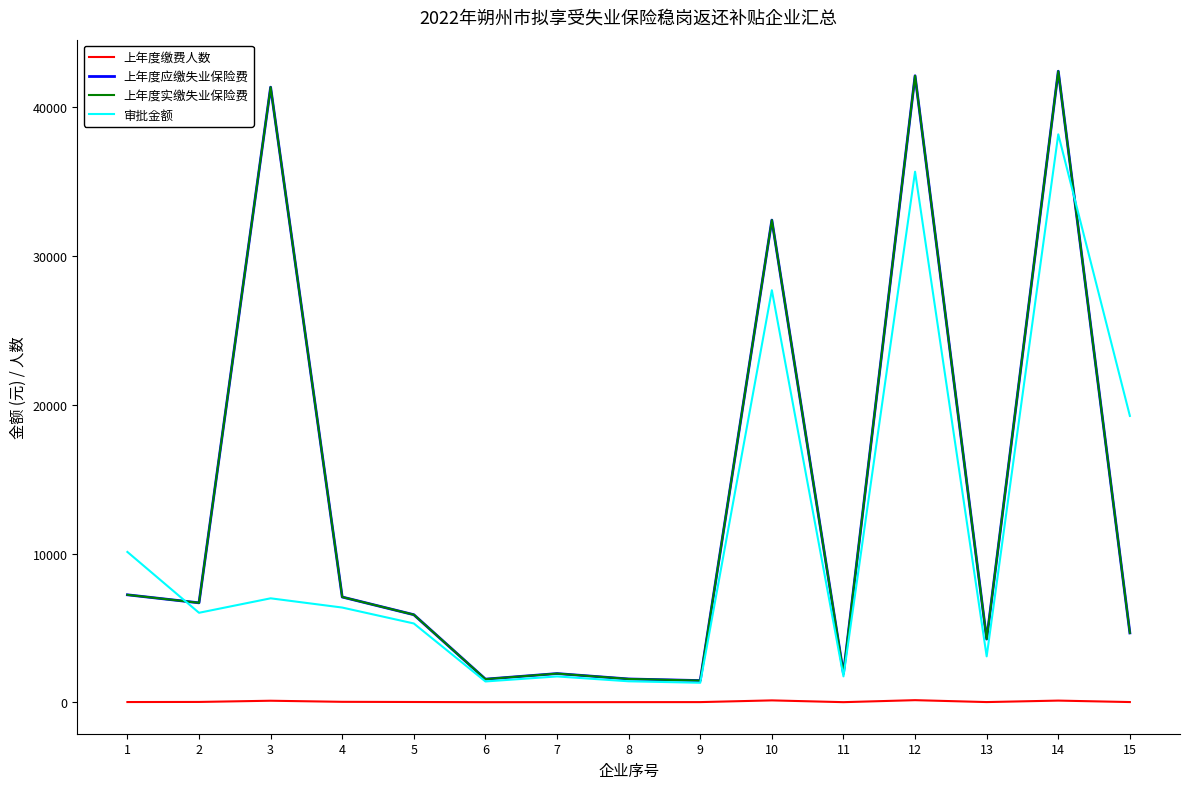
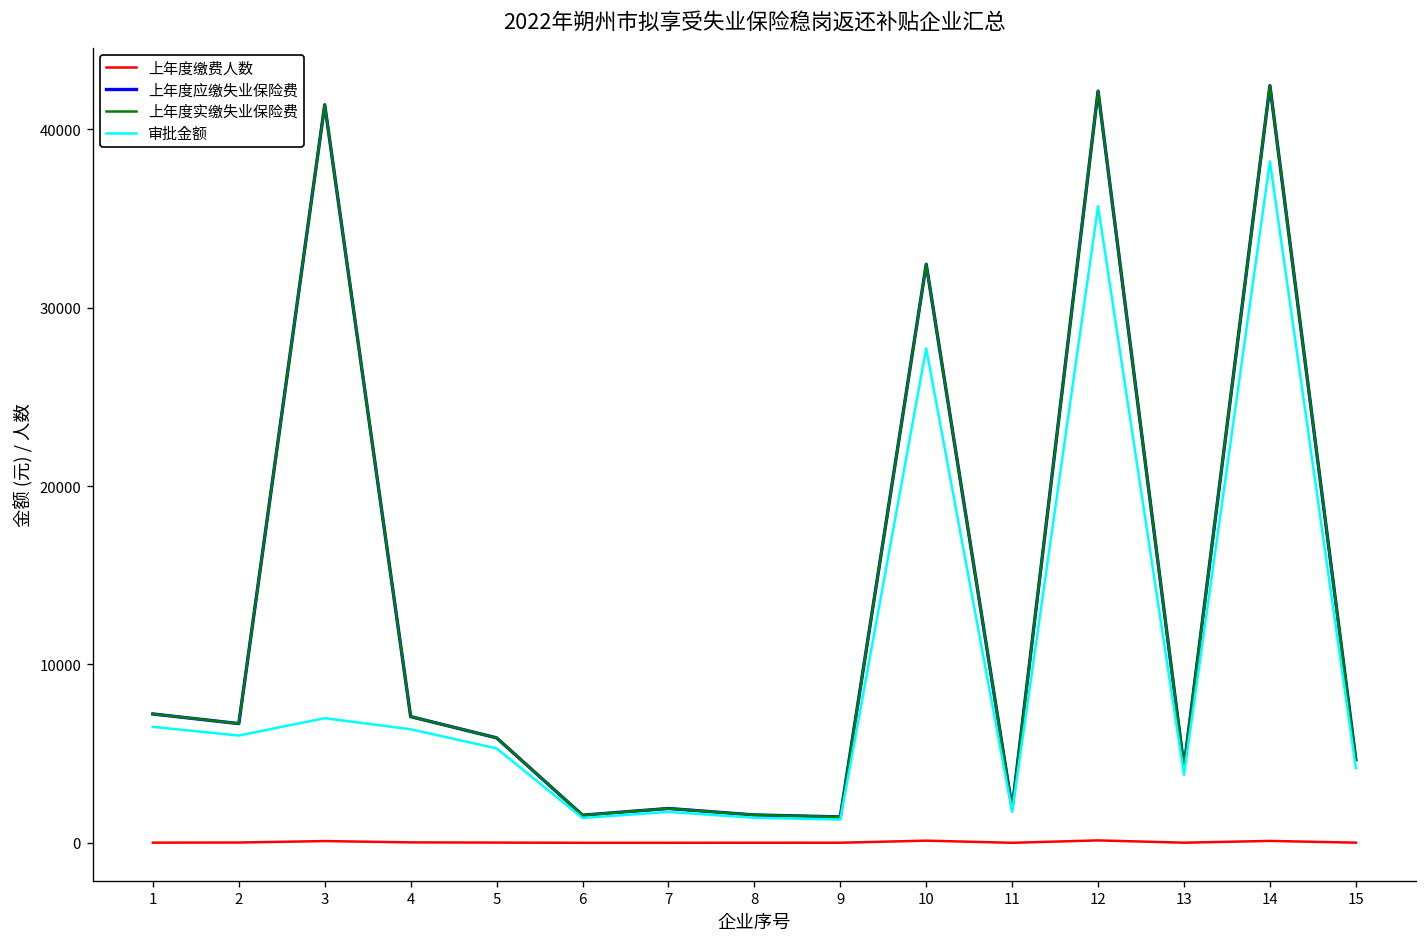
  {
    "上年度缴费人数": {
      "1": 0,
      "2": 0,
      "3": 100,
      "4": 0,
      "5": 0,
      "6": 0,
      "7": 0,
      "8": 0,
      "9": 0,
      "10": 100,
      "11": 0,
      "12": 100,
      "13": 0,
      "14": 100,
      "15": 0
    },
    "上年度实缴失业保险费": {
      "1": 7200,
      "2": 6700,
      "3": 41400,
      "4": 7100,
      "5": 5900,
      "7": 1900,
      "10": 32400,
      "11": 1900,
      "12": 42100,
      "13": 4200,
      "14": 42400,
      "15": 4700
    },
    "审批金额": {
-     "1": 10100,
+     "1": 6500,
      "2": 6000,
      "3": 7000,
      "4": 6400,
      "5": 5300,
      "7": 1700,
      "10": 27700,
      "11": 1700,
      "12": 35700,
-     "13": 3100,
+     "13": 3800,
      "14": 38200,
-     "15": 19300
+     "15": 4200
    }
  }
